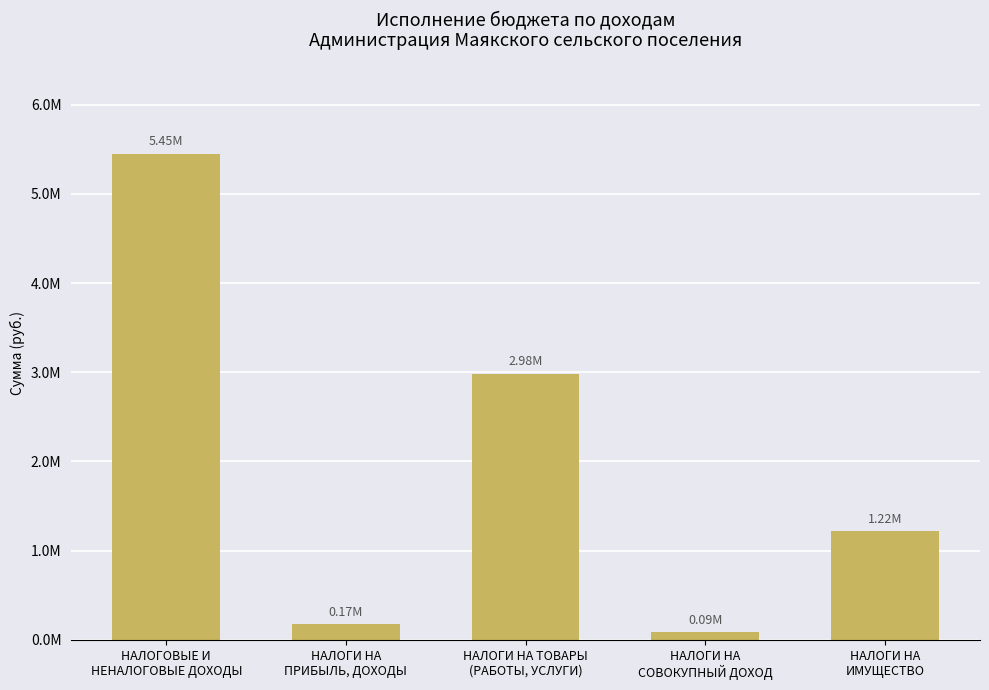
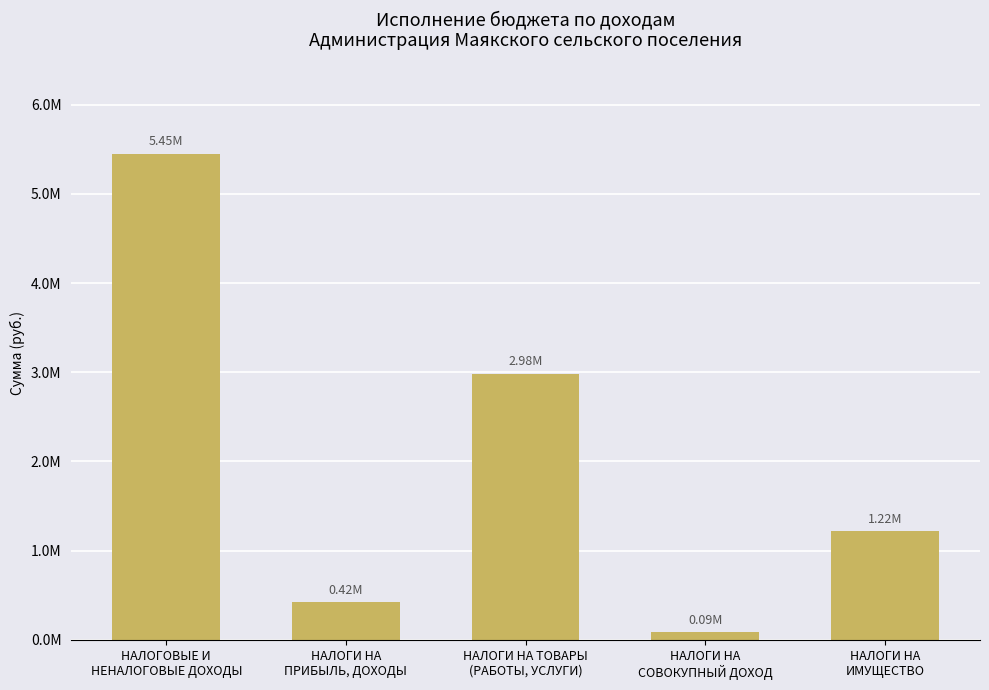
  {
    "НАЛОГОВЫЕ И НЕНАЛОГОВЫЕ ДОХОДЫ": "5.45M",
-   "НАЛОГИ НА ПРИБЫЛЬ, ДОХОДЫ": "0.17M",
+   "НАЛОГИ НА ПРИБЫЛЬ, ДОХОДЫ": "0.42M",
    "НАЛОГИ НА ТОВАРЫ (РАБОТЫ, УСЛУГИ)": "2.98M",
    "НАЛОГИ НА СОВОКУПНЫЙ ДОХОД": "0.09M",
    "НАЛОГИ НА ИМУЩЕСТВО": "1.22M"
  }
